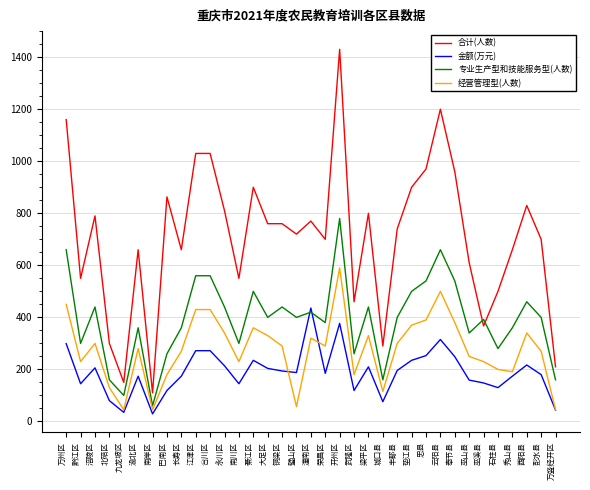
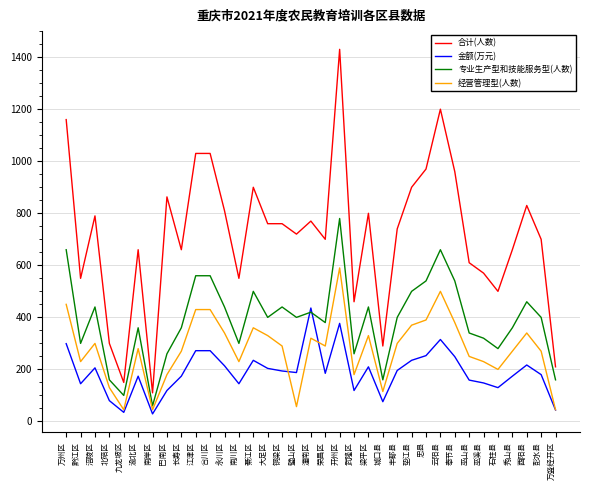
  {
    "合计(人数)": {
      "万州区": 1160,
      "黔江区": 550,
      "涪陵区": 790,
      "北碚区": 300,
      "九龙坡区": 150,
      "渝北区": 660,
      "南岸区": 110,
      "巴南区": 860,
      "长寿区": 660,
      "江津区": 1030,
      "合川区": 1030,
      "永川区": 810,
      "南川区": 550,
      "綦江区": 900,
      "大足区": 760,
      "铜梁区": 760,
      "璧山区": 720,
      "潼南区": 770,
      "荣昌区": 700,
      "开州区": 1430,
      "武隆区": 460,
      "梁平区": 800,
      "城口县": 290,
      "丰都县": 740,
      "垫江县": 900,
      "忠县": 970,
      "云阳县": 1200,
      "奉节县": 960,
      "巫山县": 610,
-     "巫溪县": 370,
+     "巫溪县": 570,
      "石柱县": 500,
      "秀山县": 660,
      "酉阳县": 830,
      "彭水县": 700,
      "万盛经开区": 210
    },
    "金额(万元)": {
      "万州区": 300,
      "黔江区": 150,
      "涪陵区": 210,
      "北碚区": 80,
      "九龙坡区": 40,
      "渝北区": 170,
      "南岸区": 30,
      "巴南区": 120,
      "长寿区": 170,
      "江津区": 270,
      "合川区": 270,
      "永川区": 210,
      "南川区": 150,
      "綦江区": 240,
      "大足区": 200,
      "铜梁区": 190,
      "璧山区": 190,
      "潼南区": 440,
      "荣昌区": 190,
      "开州区": 380,
      "武隆区": 120,
      "梁平区": 210,
      "城口县": 80,
      "丰都县": 200,
      "垫江县": 240,
      "忠县": 250,
      "云阳县": 320,
      "奉节县": 250,
      "巫山县": 160,
      "巫溪县": 150,
      "石柱县": 130,
      "秀山县": 170,
      "酉阳县": 220,
      "彭水县": 180
    },
    "专业生产型和技能服务型(人数)": {
      "万州区": 660,
      "黔江区": 300,
      "涪陵区": 440,
      "北碚区": 160,
      "九龙坡区": 100,
      "渝北区": 360,
      "南岸区": 60,
      "巴南区": 260,
      "长寿区": 360,
      "江津区": 560,
      "合川区": 560,
      "永川区": 440,
      "南川区": 300,
      "綦江区": 500,
      "大足区": 400,
      "铜梁区": 440,
      "璧山区": 400,
      "潼南区": 420,
      "荣昌区": 380,
      "开州区": 780,
      "武隆区": 260,
      "梁平区": 440,
      "城口县": 160,
      "丰都县": 400,
      "垫江县": 500,
      "忠县": 540,
      "云阳县": 660,
      "奉节县": 540,
      "巫山县": 340,
-     "巫溪县": 390,
+     "巫溪县": 320,
      "石柱县": 280,
      "秀山县": 360,
      "酉阳县": 460,
      "彭水县": 400,
      "万盛经开区": 160
    },
    "经营管理型(人数)": {
      "万州区": 450,
      "黔江区": 230,
      "涪陵区": 300,
      "北碚区": 130,
      "九龙坡区": 50,
      "渝北区": 280,
      "南岸区": 50,
      "巴南区": 180,
      "长寿区": 270,
      "江津区": 430,
      "合川区": 430,
      "永川区": 340,
      "南川区": 230,
      "綦江区": 360,
      "大足区": 330,
      "铜梁区": 290,
      "璧山区": 60,
      "潼南区": 320,
      "荣昌区": 290,
      "开州区": 590,
      "武隆区": 180,
      "梁平区": 330,
      "城口县": 120,
      "丰都县": 300,
      "垫江县": 370,
      "忠县": 390,
      "云阳县": 500,
      "奉节县": 380,
      "巫山县": 250,
      "巫溪县": 230,
      "石柱县": 200,
-     "秀山县": 190,
+     "秀山县": 270,
      "酉阳县": 340,
      "彭水县": 270
    }
  }
